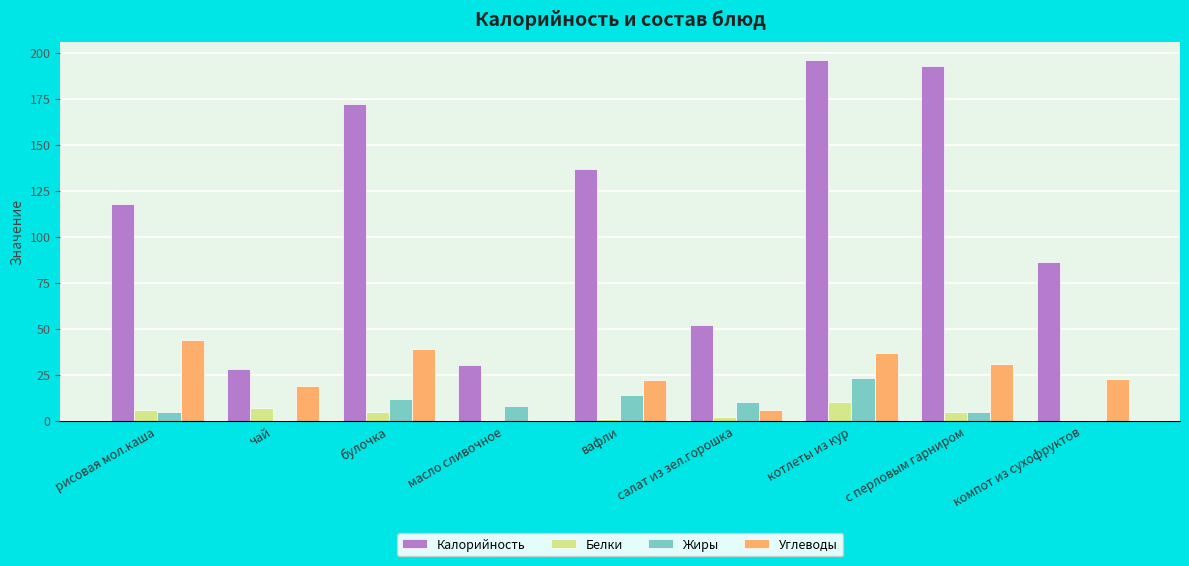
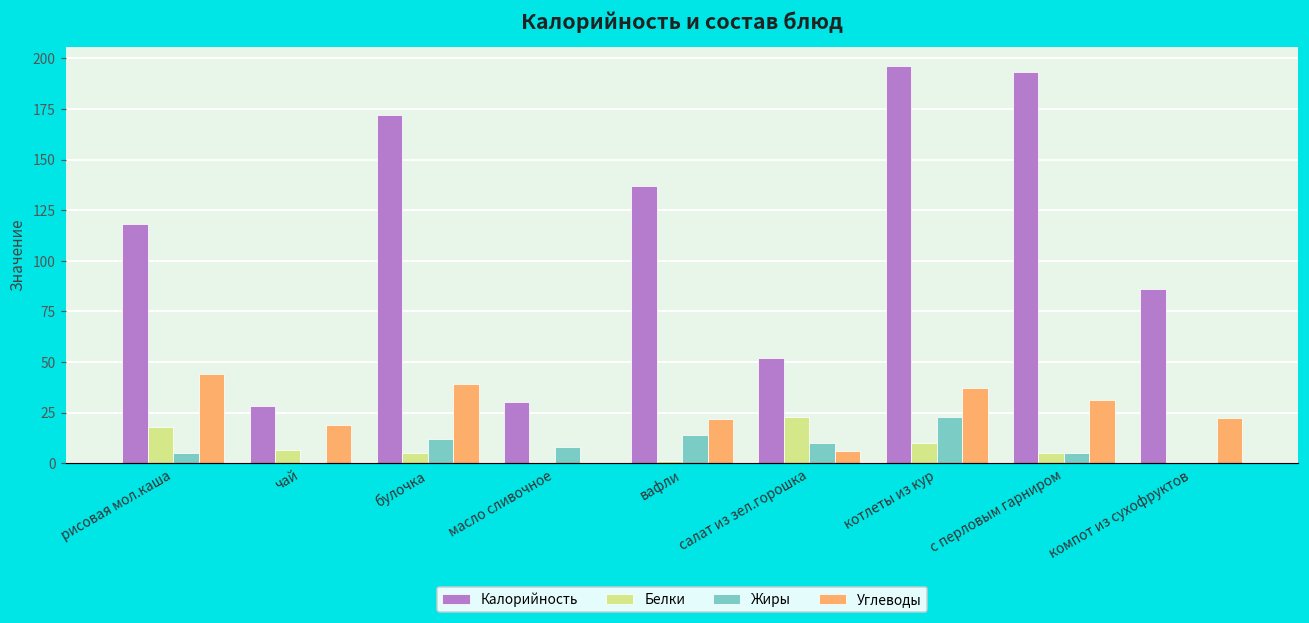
  {
    "Калорийность": {
      "рисовая мол.каша": 118,
      "чай": 28,
      "булочка": 172,
      "масло сливочное": 30,
      "вафли": 137,
      "салат из зел.горошка": 52,
      "котлеты из кур": 196,
      "с перловым гарниром": 193,
      "компот из сухофруктов": 86
    },
    "Белки": {
-     "рисовая мол.каша": 6,
+     "рисовая мол.каша": 18,
      "чай": 7,
      "булочка": 5,
      "масло сливочное": 0,
-     "салат из зел.горошка": 2,
+     "салат из зел.горошка": 23,
      "котлеты из кур": 10,
      "с перловым гарниром": 5,
      "компот из сухофруктов": 0
    },
    "Жиры": {
      "рисовая мол.каша": 5,
      "чай": 0,
      "булочка": 12,
      "масло сливочное": 8,
      "вафли": 14,
      "салат из зел.горошка": 10,
      "котлеты из кур": 23,
      "с перловым гарниром": 5,
      "компот из сухофруктов": 0
    },
    "Углеводы": {
      "рисовая мол.каша": 44,
      "чай": 19,
      "булочка": 39,
      "вафли": 22,
      "салат из зел.горошка": 6,
      "котлеты из кур": 37,
      "с перловым гарниром": 31,
      "компот из сухофруктов": 22
    }
  }
